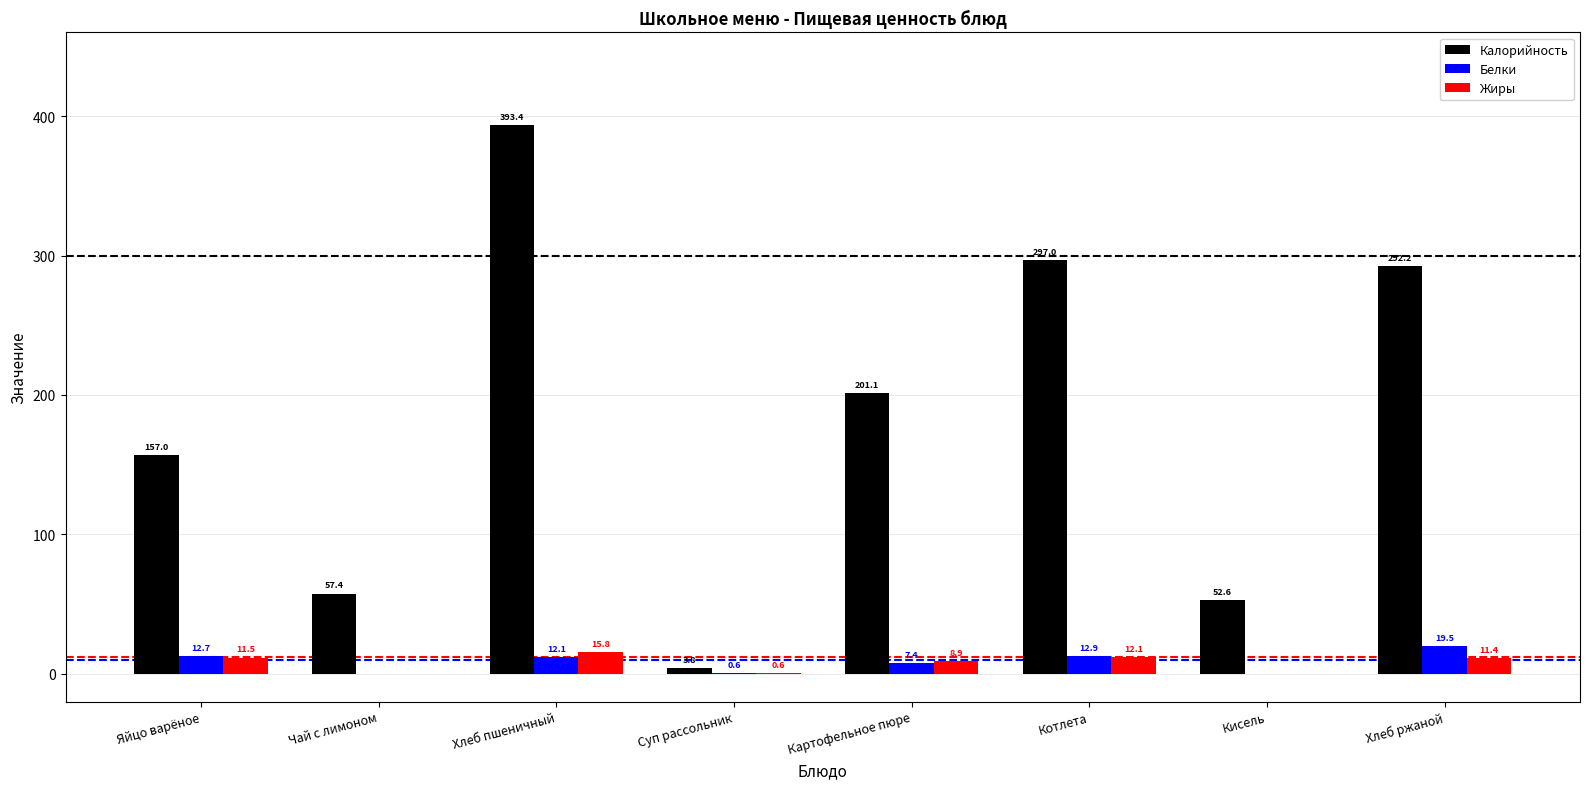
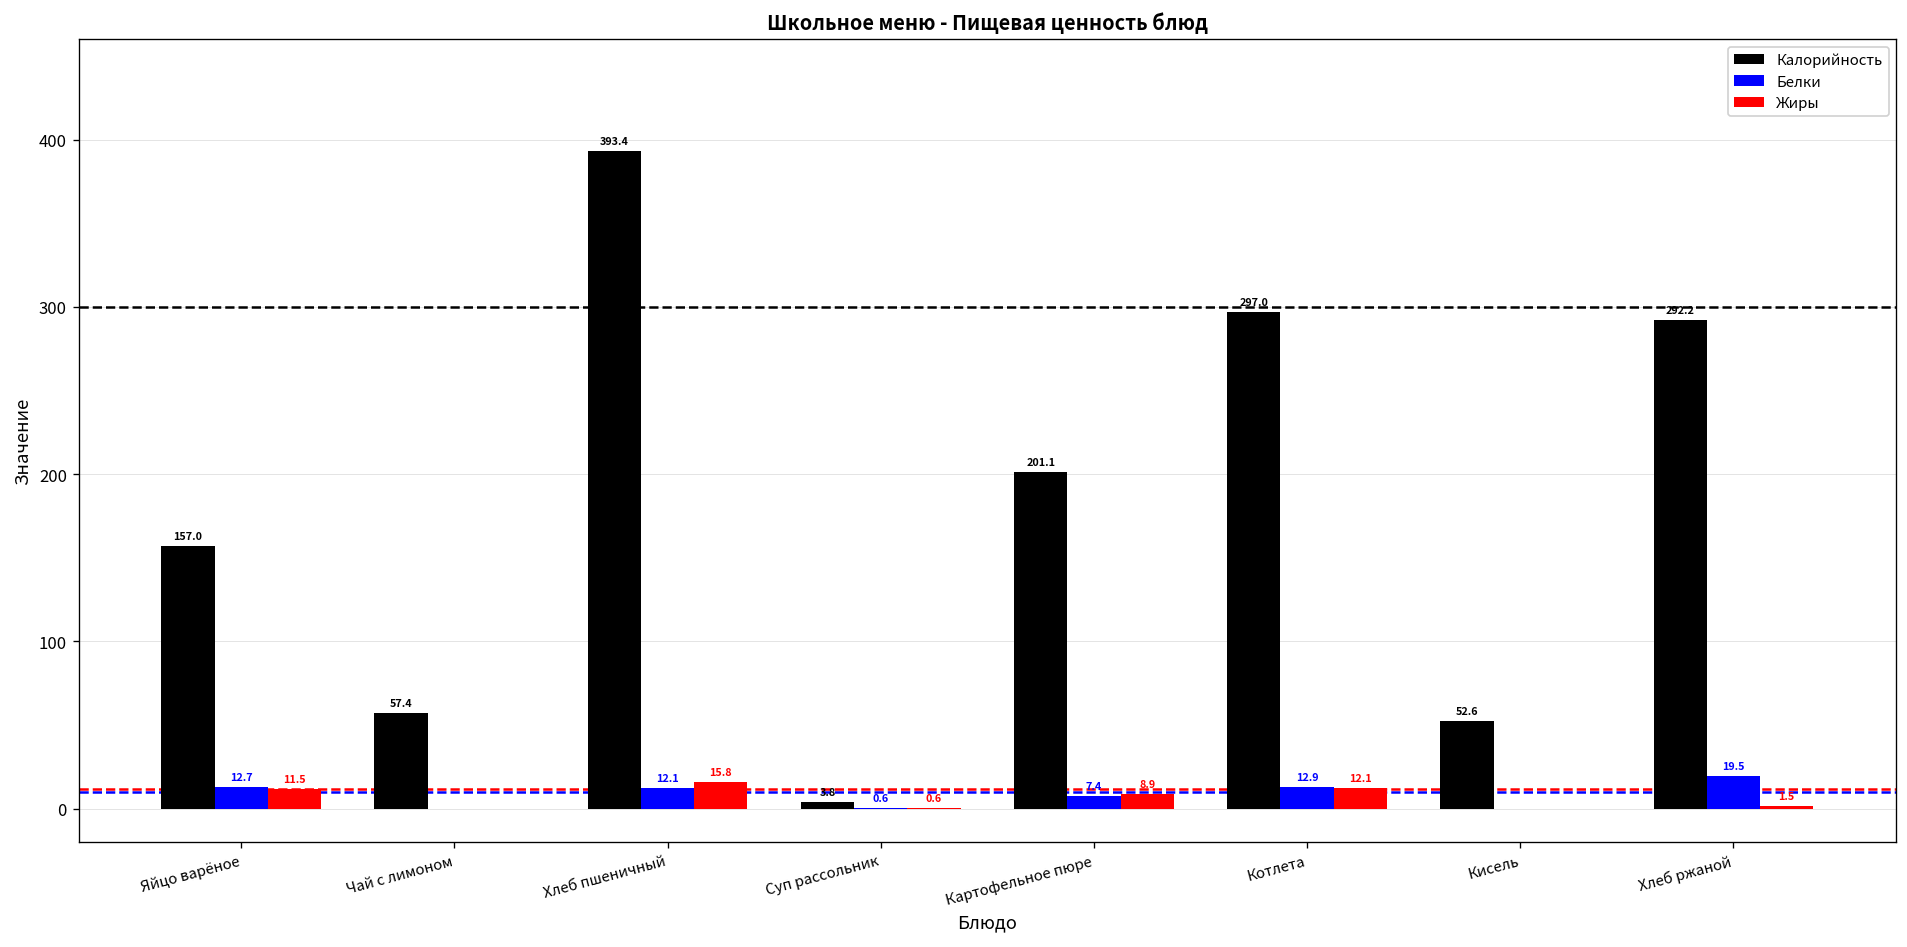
  {
    "Калорийность": {
      "Яйцо варёное": 157.0,
      "Чай с лимоном": 57.4,
      "Хлеб пшеничный": 393.4,
      "Суп рассольник": 3.8,
      "Картофельное пюре": 201.1,
      "Котлета": 297.0,
      "Кисель": 52.6,
      "Хлеб ржаной": 292.2
    },
    "Белки": {
      "Яйцо варёное": 12.7,
      "Хлеб пшеничный": 12.1,
      "Суп рассольник": 0.6,
      "Картофельное пюре": 7.4,
      "Котлета": 12.9,
      "Хлеб ржаной": 19.5
    },
    "Жиры": {
      "Яйцо варёное": 11.5,
      "Хлеб пшеничный": 15.8,
      "Суп рассольник": 0.6,
      "Картофельное пюре": 8.9,
      "Котлета": 12.1,
-     "Хлеб ржаной": 11.4
+     "Хлеб ржаной": 1.5
    }
  }
